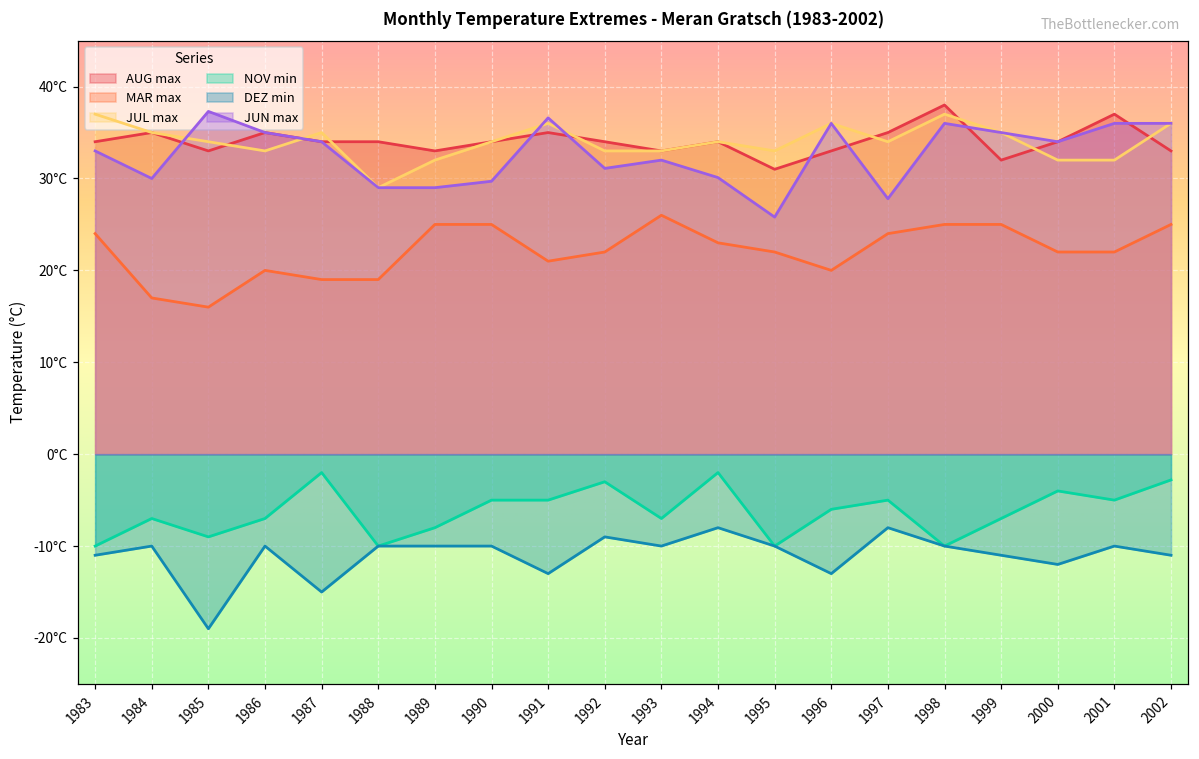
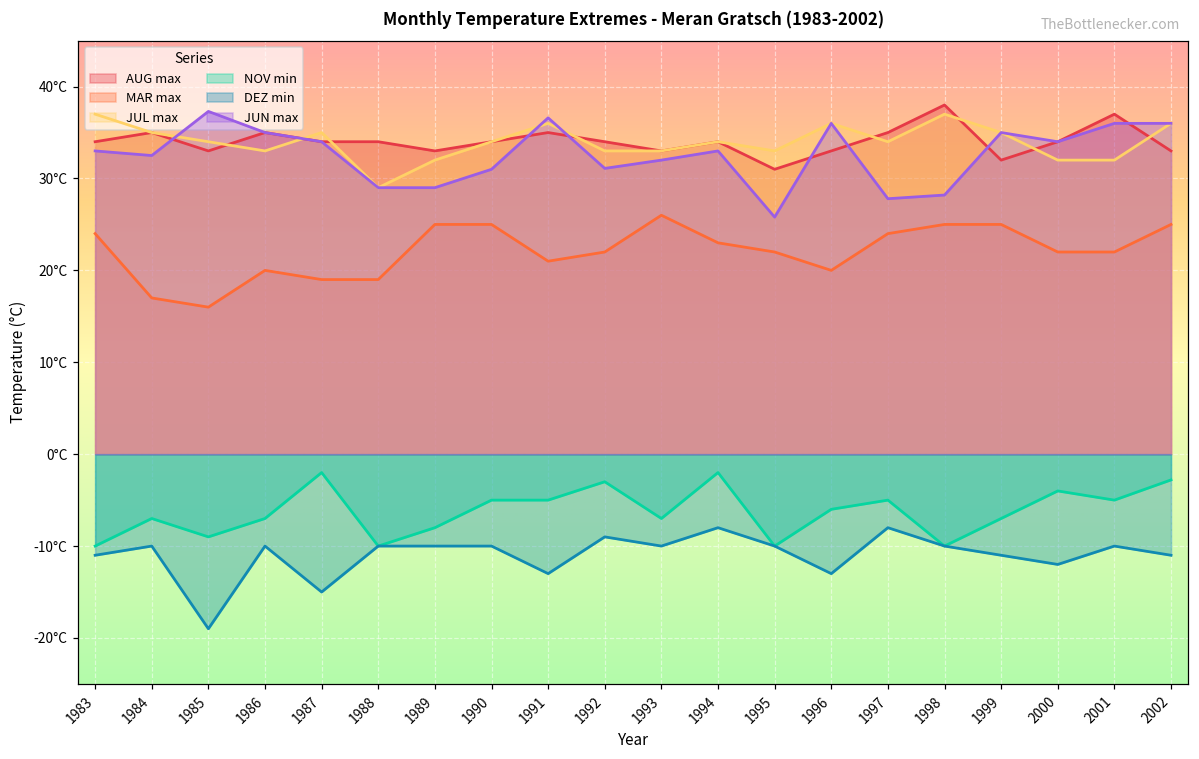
  {
    "JUN max": {
      "1983": "33°C",
-     "1984": "30°C",
+     "1984": "33°C",
      "1989": "29°C",
-     "1990": "30°C",
+     "1990": "31°C",
      "1991": "37°C",
      "1992": "31°C",
      "1993": "32°C",
-     "1994": "30°C",
+     "1994": "33°C",
      "1995": "26°C",
      "1997": "28°C",
-     "1998": "36°C",
+     "1998": "28°C",
      "2001": "36°C"
    }
  }
